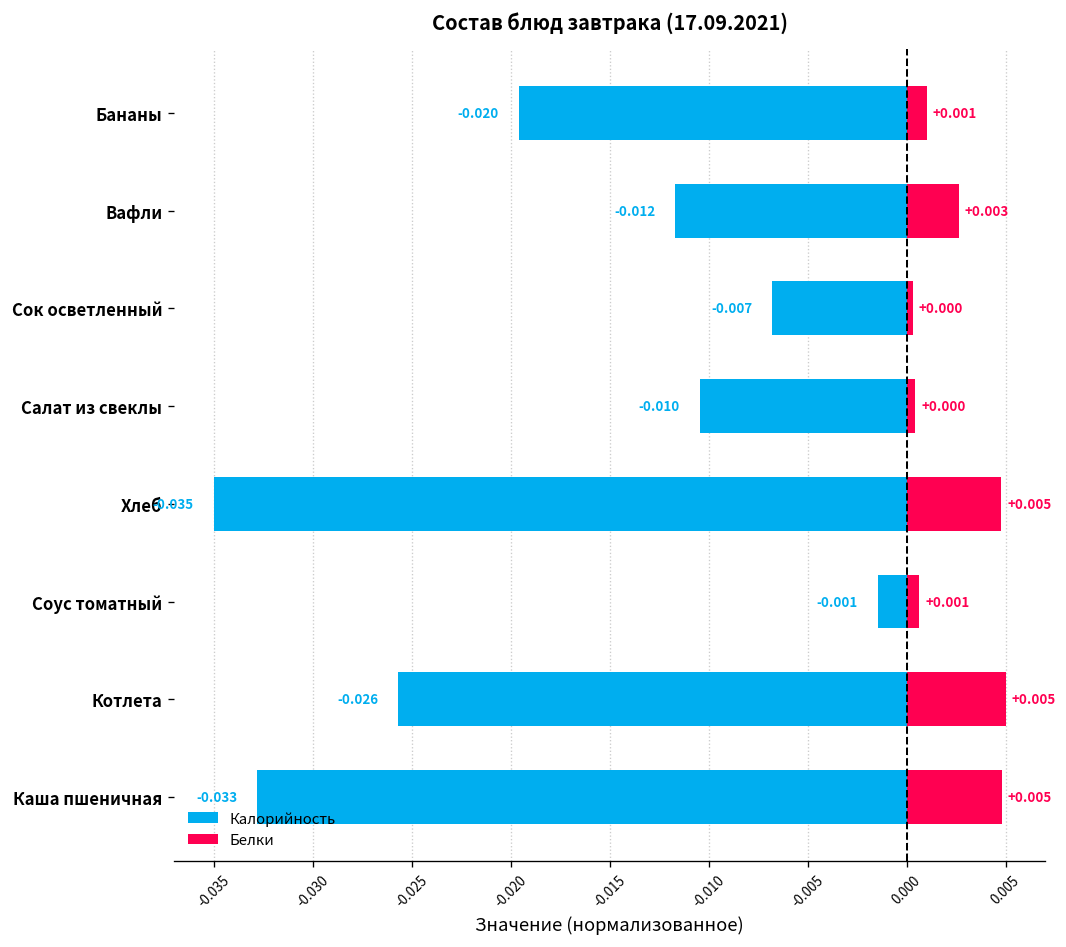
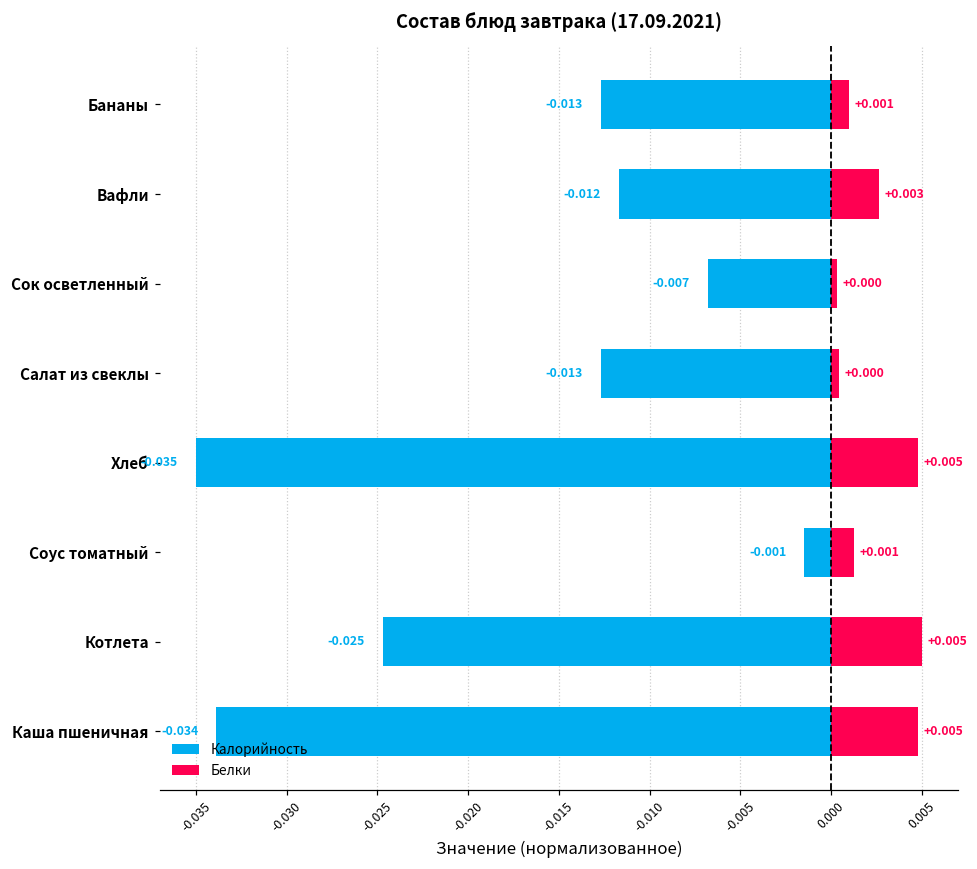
  {
    "Калорийность": {
-     "Бананы": -0.020,
+     "Бананы": -0.013,
      "Вафли": -0.012,
      "Сок осветленный": -0.007,
-     "Салат из свеклы": -0.010,
+     "Салат из свеклы": -0.013,
      "Хлеб": -0.035,
      "Соус томатный": -0.001,
-     "Котлета": -0.026,
-     "Каша пшеничная": -0.033
+     "Котлета": -0.025,
+     "Каша пшеничная": -0.034
    },
    "Белки": {
-     "Соус томатный": 0.0006
+     "Соус томатный": 0.0013
    }
  }
